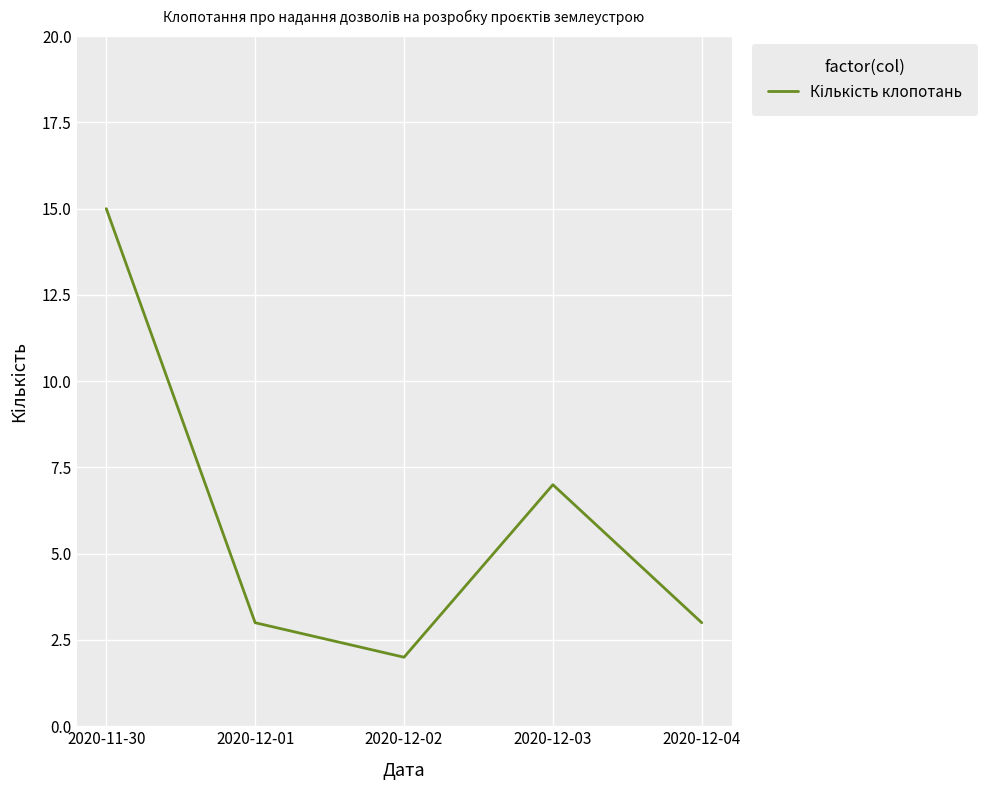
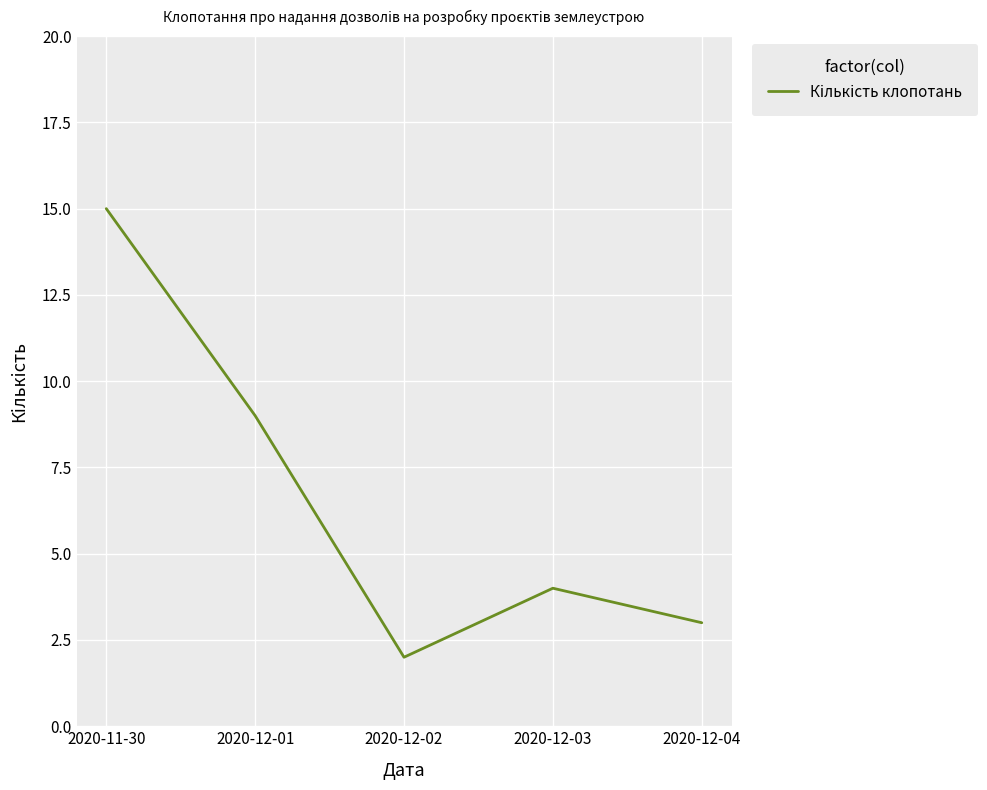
  {
    "2020-11-30": 15,
-   "2020-12-01": 3,
+   "2020-12-01": 9,
    "2020-12-02": 2,
-   "2020-12-03": 7,
+   "2020-12-03": 4,
    "2020-12-04": 3
  }
